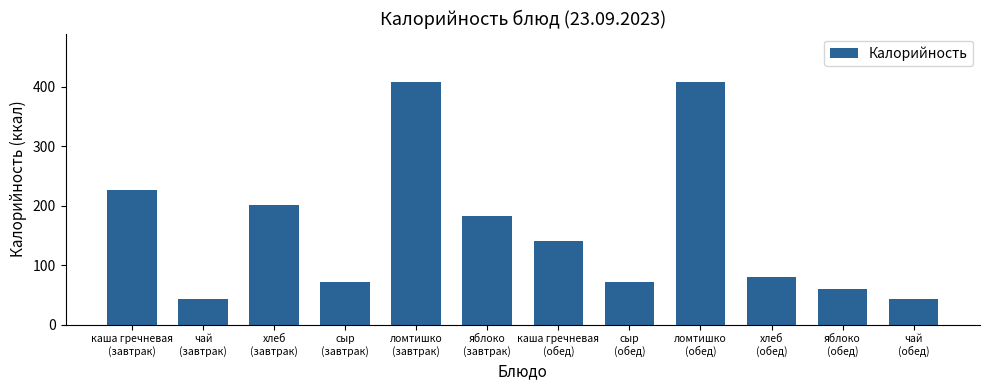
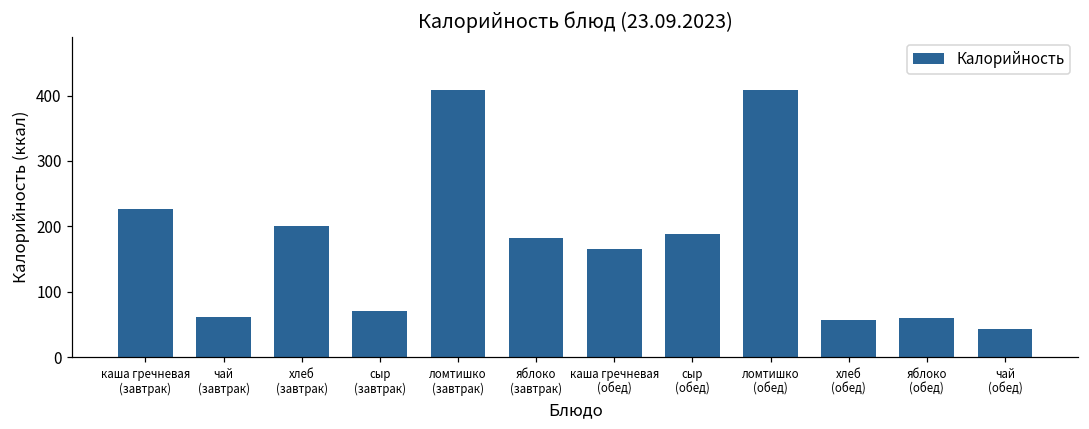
  {
    "каша гречневая (завтрак)": 230,
-   "чай (завтрак)": 40,
+   "чай (завтрак)": 60,
    "хлеб (завтрак)": 200,
    "сыр (завтрак)": 70,
    "ломтишко (завтрак)": 410,
    "яблоко (завтрак)": 180,
-   "каша гречневая (обед)": 140,
-   "сыр (обед)": 70,
+   "каша гречневая (обед)": 170,
+   "сыр (обед)": 190,
    "ломтишко (обед)": 410,
-   "хлеб (обед)": 80,
+   "хлеб (обед)": 60,
    "яблоко (обед)": 60,
    "чай (обед)": 40
  }
